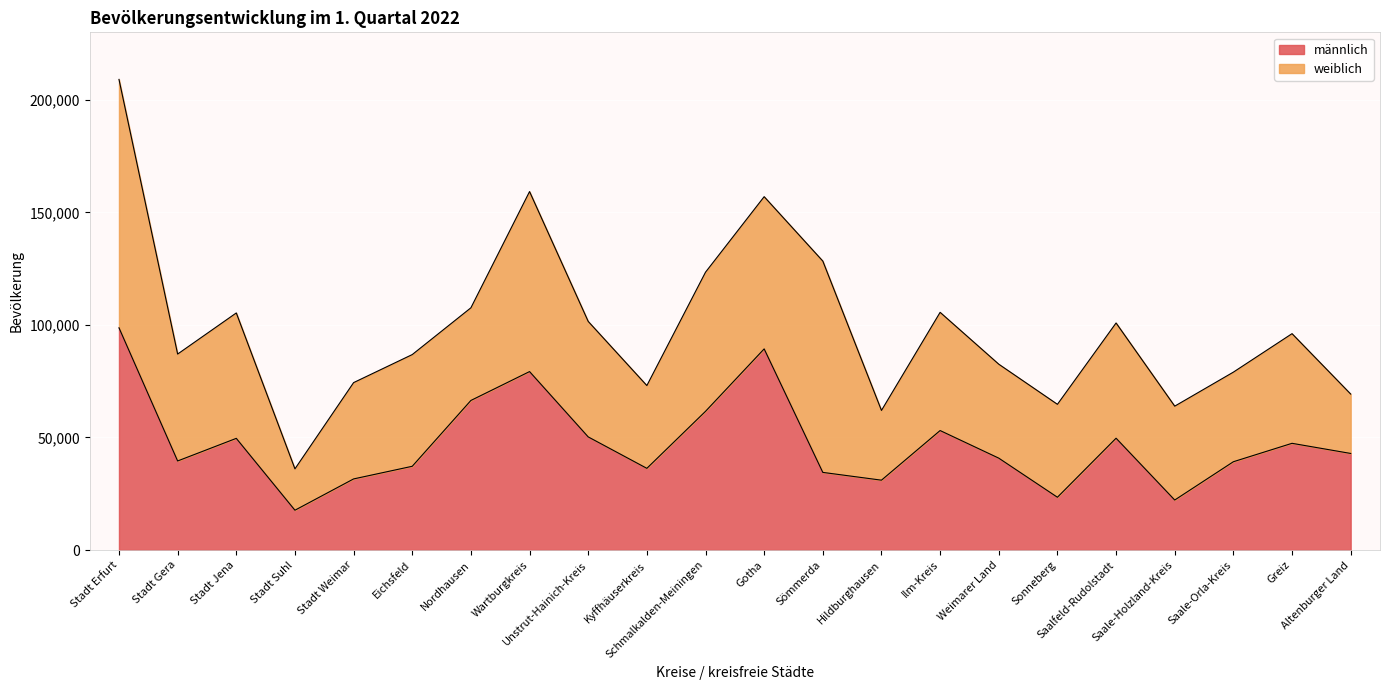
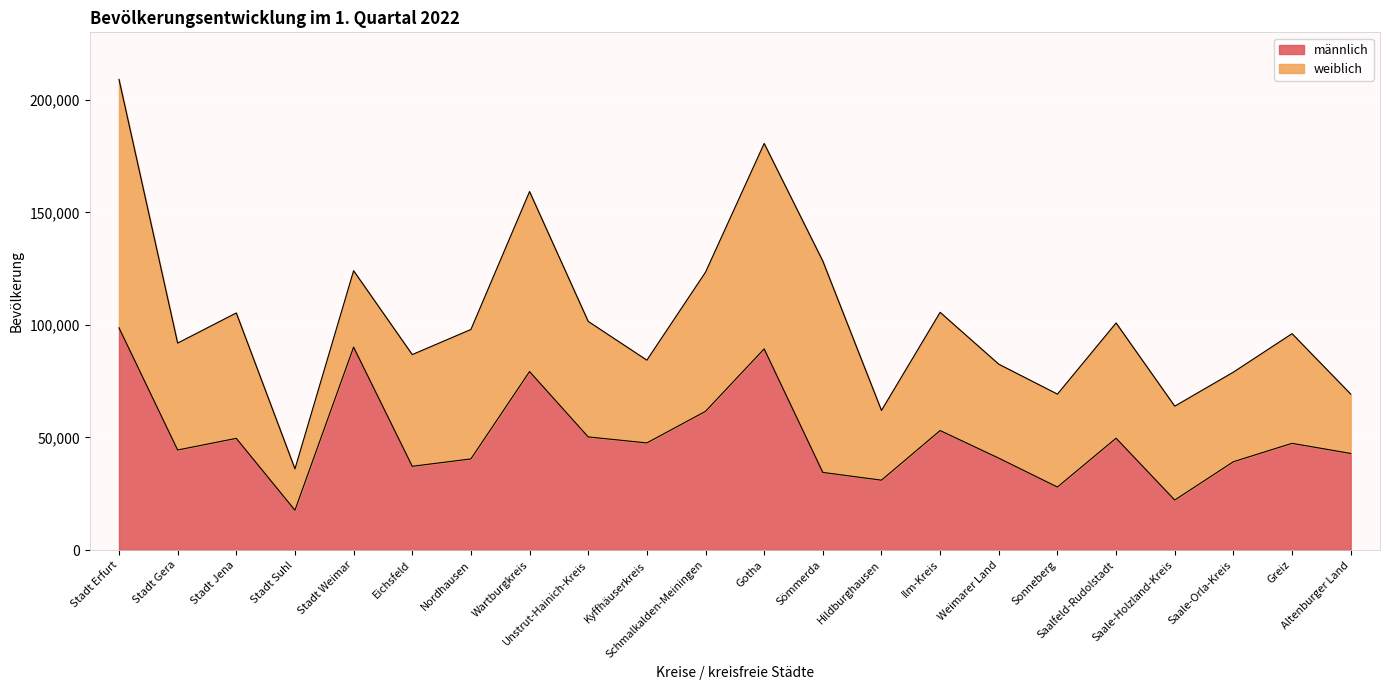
  {
    "männlich": {
      "Stadt Erfurt": "99,000",
-     "Stadt Gera": "40,000",
+     "Stadt Gera": "44,000",
      "Stadt Jena": "50,000",
      "Stadt Suhl": "18,000",
-     "Stadt Weimar": "32,000",
+     "Stadt Weimar": "90,000",
      "Eichsfeld": "37,000",
-     "Nordhausen": "66,000",
+     "Nordhausen": "40,000",
      "Wartburgkreis": "79,000",
      "Unstrut-Hainich-Kreis": "50,000",
-     "Kyffhäuserkreis": "36,000",
+     "Kyffhäuserkreis": "48,000",
      "Schmalkalden-Meiningen": "62,000",
      "Gotha": "89,000",
      "Sömmerda": "34,000",
      "Hildburghausen": "31,000",
      "Ilm-Kreis": "53,000",
      "Weimarer Land": "41,000",
-     "Sonneberg": "23,000",
+     "Sonneberg": "28,000",
      "Saalfeld-Rudolstadt": "50,000",
      "Saale-Holzland-Kreis": "22,000",
      "Saale-Orla-Kreis": "39,000",
      "Greiz": "47,000",
      "Altenburger Land": "43,000"
    },
    "weiblich": {
      "Stadt Erfurt": "110,000",
      "Stadt Gera": "47,000",
      "Stadt Jena": "56,000",
      "Stadt Suhl": "18,000",
-     "Stadt Weimar": "43,000",
+     "Stadt Weimar": "34,000",
      "Eichsfeld": "50,000",
-     "Nordhausen": "41,000",
+     "Nordhausen": "57,000",
      "Wartburgkreis": "80,000",
      "Unstrut-Hainich-Kreis": "51,000",
      "Kyffhäuserkreis": "37,000",
      "Schmalkalden-Meiningen": "62,000",
-     "Gotha": "68,000",
+     "Gotha": "91,000",
      "Sömmerda": "94,000",
      "Hildburghausen": "31,000",
      "Ilm-Kreis": "53,000",
      "Weimarer Land": "42,000",
      "Sonneberg": "41,000",
      "Saalfeld-Rudolstadt": "51,000",
      "Saale-Holzland-Kreis": "42,000",
      "Saale-Orla-Kreis": "40,000",
      "Greiz": "49,000",
      "Altenburger Land": "26,000"
    }
  }
